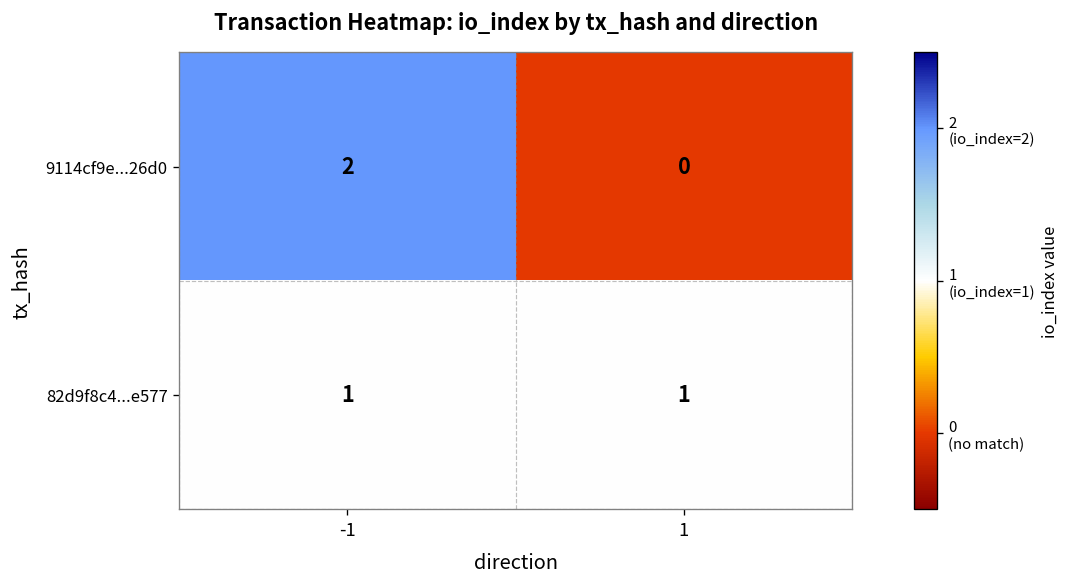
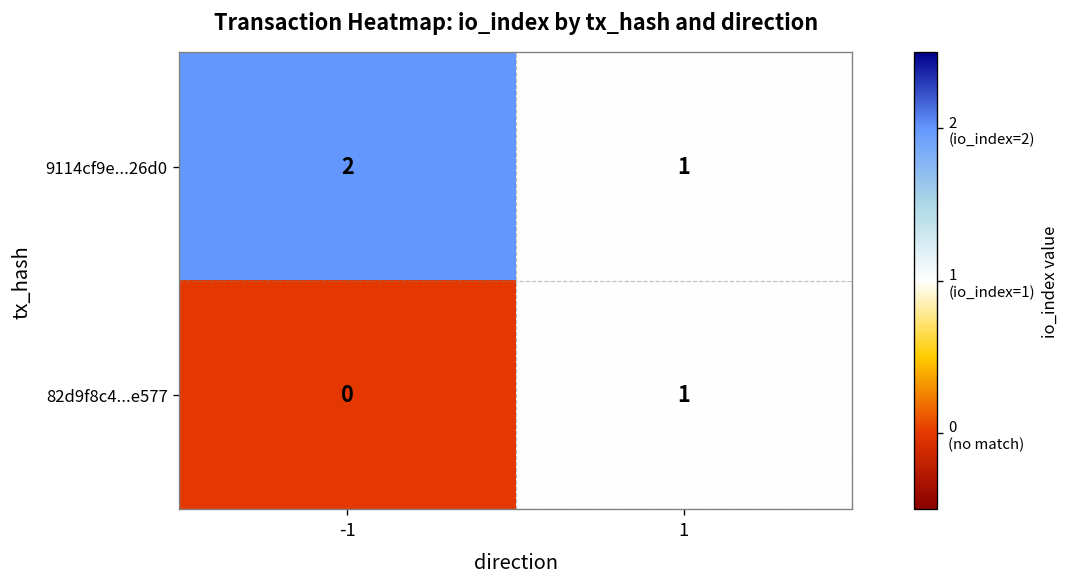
  {
    "9114cf9e...26d0": {
      "-1": 2,
-     "1": 0
+     "1": 1
    },
    "82d9f8c4...e577": {
-     "-1": 1,
+     "-1": 0,
      "1": 1
    }
  }
